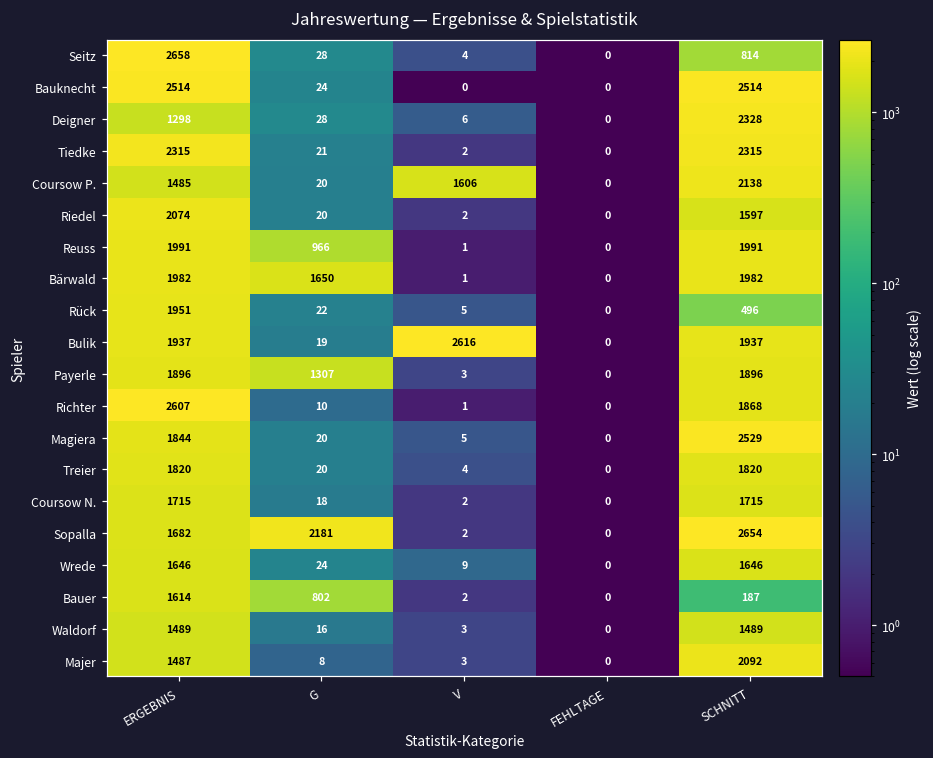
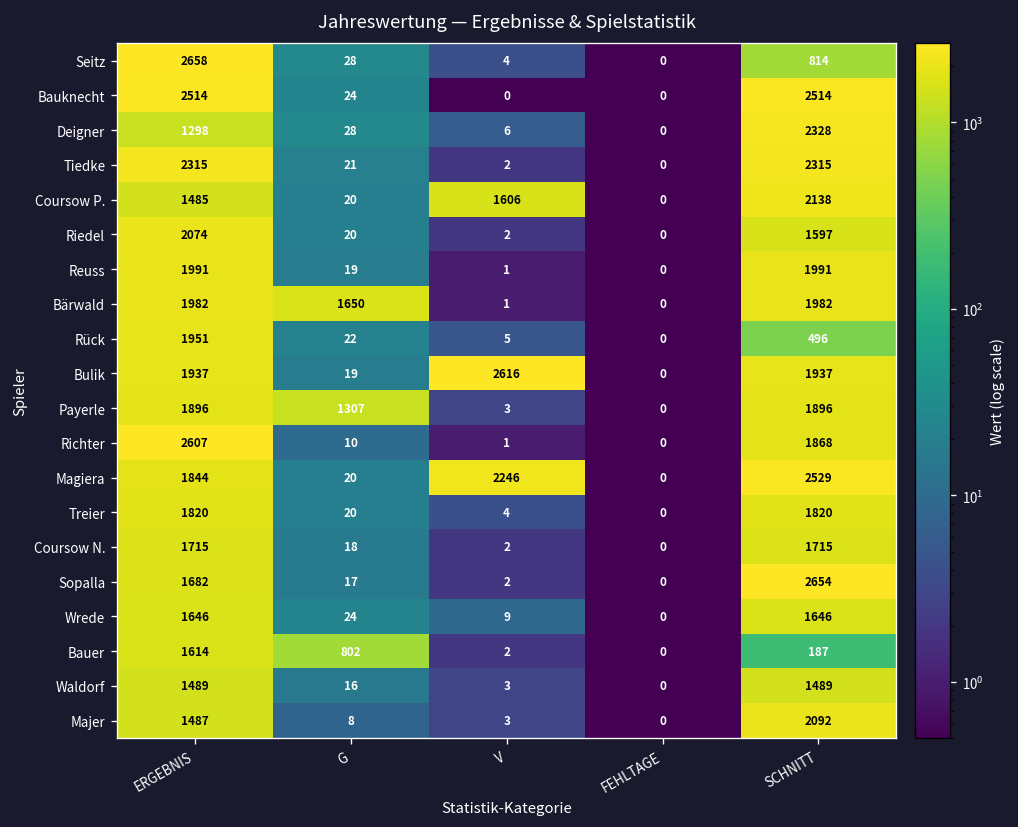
  {
    "Seitz": {
      "ERGEBNIS": 2658,
      "G": 28,
      "V": 4,
      "FEHLTAGE": 0,
      "SCHNITT": 814
    },
    "Bauknecht": {
      "ERGEBNIS": 2514,
      "G": 24,
      "V": 0,
      "FEHLTAGE": 0,
      "SCHNITT": 2514
    },
    "Deigner": {
      "ERGEBNIS": 1298,
      "G": 28,
      "V": 6,
      "FEHLTAGE": 0,
      "SCHNITT": 2328
    },
    "Tiedke": {
      "ERGEBNIS": 2315,
      "G": 21,
      "V": 2,
      "FEHLTAGE": 0,
      "SCHNITT": 2315
    },
    "Coursow P.": {
      "ERGEBNIS": 1485,
      "G": 20,
      "V": 1606,
      "FEHLTAGE": 0,
      "SCHNITT": 2138
    },
    "Riedel": {
      "ERGEBNIS": 2074,
      "G": 20,
      "V": 2,
      "FEHLTAGE": 0,
      "SCHNITT": 1597
    },
    "Reuss": {
      "ERGEBNIS": 1991,
-     "G": 966,
+     "G": 19,
      "V": 1,
      "FEHLTAGE": 0,
      "SCHNITT": 1991
    },
    "Bärwald": {
      "ERGEBNIS": 1982,
      "G": 1650,
      "V": 1,
      "FEHLTAGE": 0,
      "SCHNITT": 1982
    },
    "Rück": {
      "ERGEBNIS": 1951,
      "G": 22,
      "V": 5,
      "FEHLTAGE": 0,
      "SCHNITT": 496
    },
    "Bulik": {
      "ERGEBNIS": 1937,
      "G": 19,
      "V": 2616,
      "FEHLTAGE": 0,
      "SCHNITT": 1937
    },
    "Payerle": {
      "ERGEBNIS": 1896,
      "G": 1307,
      "V": 3,
      "FEHLTAGE": 0,
      "SCHNITT": 1896
    },
    "Richter": {
      "ERGEBNIS": 2607,
      "G": 10,
      "V": 1,
      "FEHLTAGE": 0,
      "SCHNITT": 1868
    },
    "Magiera": {
      "ERGEBNIS": 1844,
      "G": 20,
-     "V": 5,
+     "V": 2246,
      "FEHLTAGE": 0,
      "SCHNITT": 2529
    },
    "Treier": {
      "ERGEBNIS": 1820,
      "G": 20,
      "V": 4,
      "FEHLTAGE": 0,
      "SCHNITT": 1820
    },
    "Coursow N.": {
      "ERGEBNIS": 1715,
      "G": 18,
      "V": 2,
      "FEHLTAGE": 0,
      "SCHNITT": 1715
    },
    "Sopalla": {
      "ERGEBNIS": 1682,
-     "G": 2181,
+     "G": 17,
      "V": 2,
      "FEHLTAGE": 0,
      "SCHNITT": 2654
    },
    "Wrede": {
      "ERGEBNIS": 1646,
      "G": 24,
      "V": 9,
      "FEHLTAGE": 0,
      "SCHNITT": 1646
    },
    "Bauer": {
      "ERGEBNIS": 1614,
      "G": 802,
      "V": 2,
      "FEHLTAGE": 0,
      "SCHNITT": 187
    },
    "Waldorf": {
      "ERGEBNIS": 1489,
      "G": 16,
      "V": 3,
      "FEHLTAGE": 0,
      "SCHNITT": 1489
    },
    "Majer": {
      "ERGEBNIS": 1487,
      "G": 8,
      "V": 3,
      "FEHLTAGE": 0,
      "SCHNITT": 2092
    }
  }
